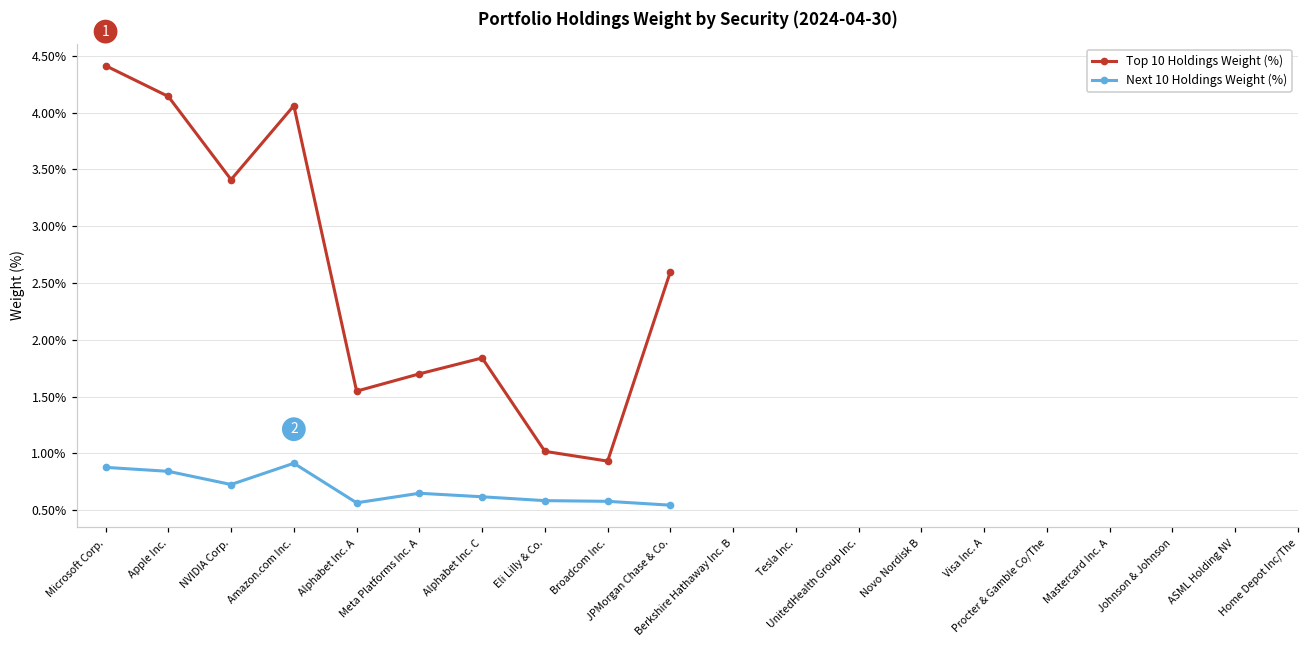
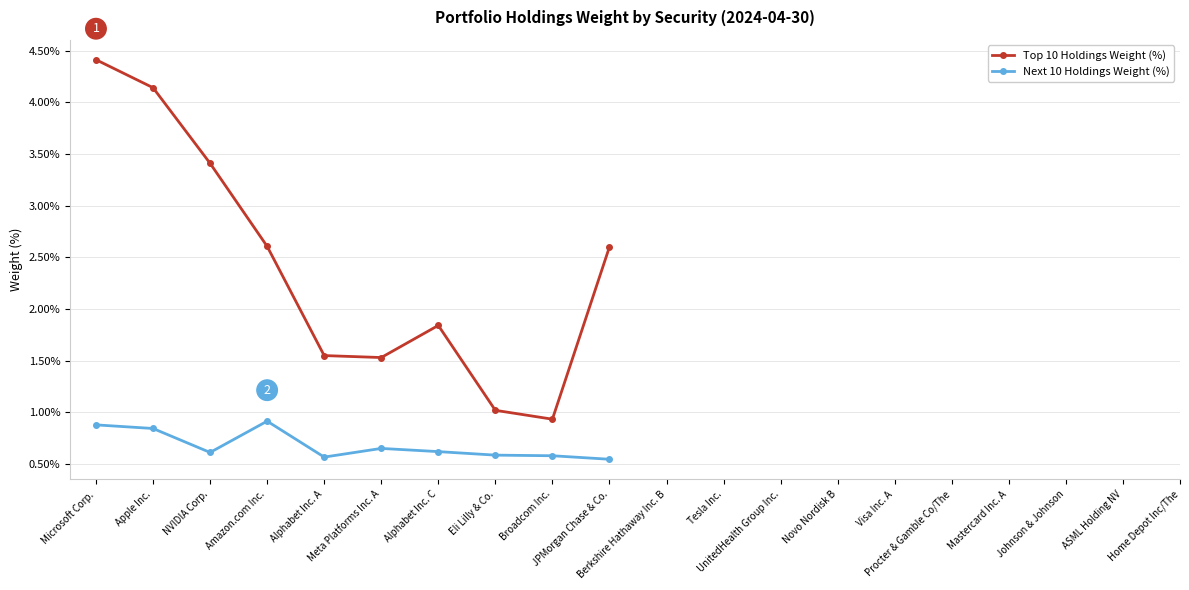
  {
    "Top 10 Holdings Weight (%)": {
      "Apple Inc.": "4.14%",
      "NVIDIA Corp.": "3.41%",
-     "Amazon.com Inc.": "4.06%",
+     "Amazon.com Inc.": "2.61%",
      "Alphabet Inc. A": "1.55%",
-     "Meta Platforms Inc. A": "1.70%",
+     "Meta Platforms Inc. A": "1.53%",
      "Alphabet Inc. C": "1.84%",
      "Eli Lilly & Co.": "1.02%",
      "Broadcom Inc.": "0.93%",
      "JPMorgan Chase & Co.": "2.60%"
    },
    "Next 10 Holdings Weight (%)": {
      "Microsoft Corp.": "0.88%",
      "Apple Inc.": "0.84%",
-     "NVIDIA Corp.": "0.73%",
+     "NVIDIA Corp.": "0.61%",
      "Alphabet Inc. A": "0.57%",
      "Meta Platforms Inc. A": "0.65%",
      "Alphabet Inc. C": "0.62%",
      "Eli Lilly & Co.": "0.58%",
      "Broadcom Inc.": "0.58%",
      "JPMorgan Chase & Co.": "0.54%"
    }
  }
